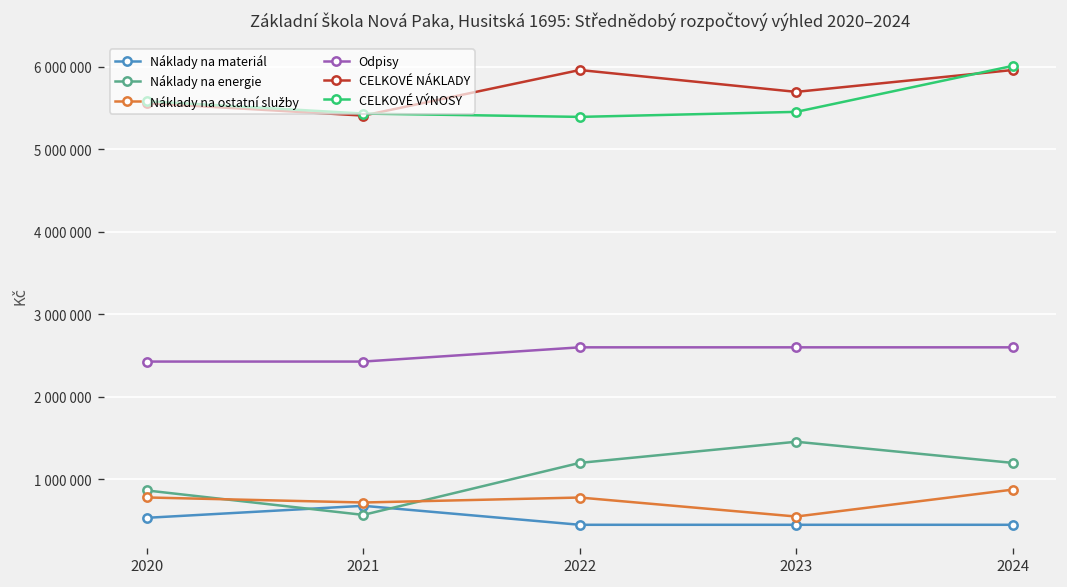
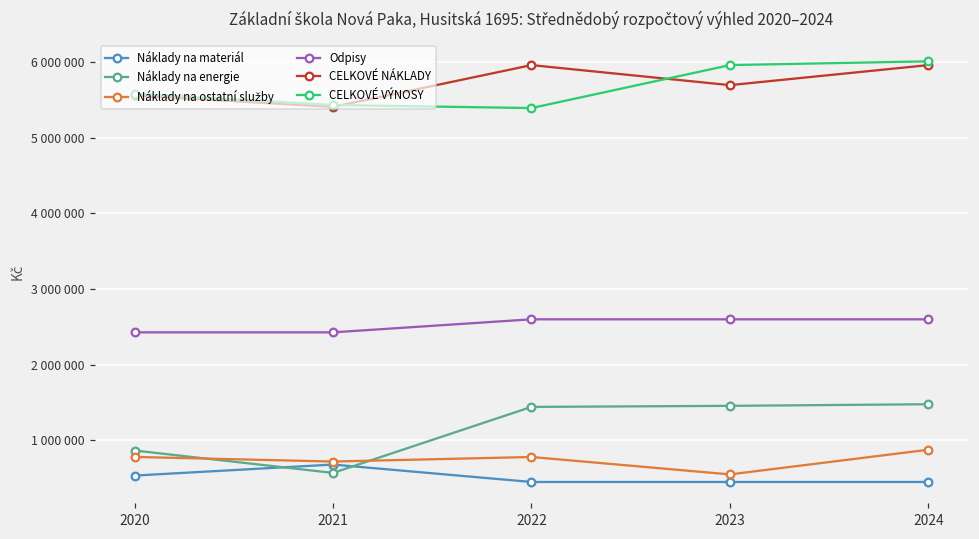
  {
    "Náklady na materiál": {
      "2020": 500000,
      "2021": 700000,
      "2022": 500000,
      "2023": 500000,
      "2024": 500000
    },
    "Náklady na energie": {
      "2020": 900000,
      "2021": 600000,
-     "2022": 1200000,
+     "2022": 1400000,
      "2023": 1500000,
-     "2024": 1200000
+     "2024": 1500000
    },
    "Náklady na ostatní služby": {
      "2020": 800000,
      "2021": 700000,
      "2022": 800000,
      "2023": 600000,
      "2024": 900000
    },
    "Odpisy": {
      "2020": 2400000,
      "2021": 2400000,
      "2022": 2600000,
      "2023": 2600000,
      "2024": 2600000
    },
    "CELKOVÉ NÁKLADY": {
      "2022": 6000000,
      "2023": 5700000,
      "2024": 6000000
    },
    "CELKOVÉ VÝNOSY": {
      "2022": 5400000,
-     "2023": 5500000,
+     "2023": 6000000,
      "2024": 6000000
    }
  }
